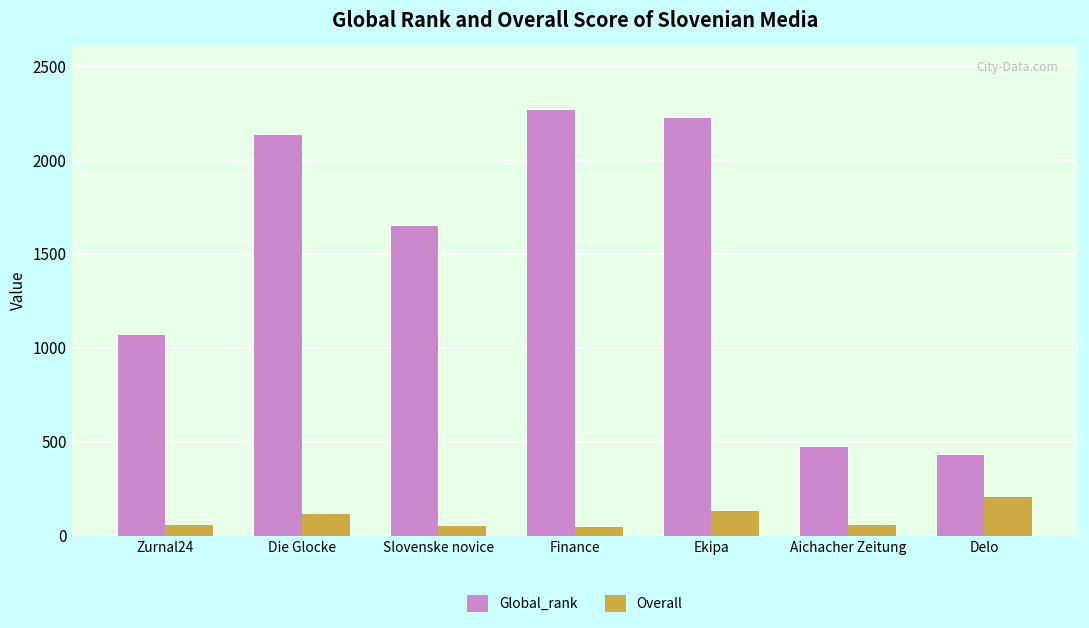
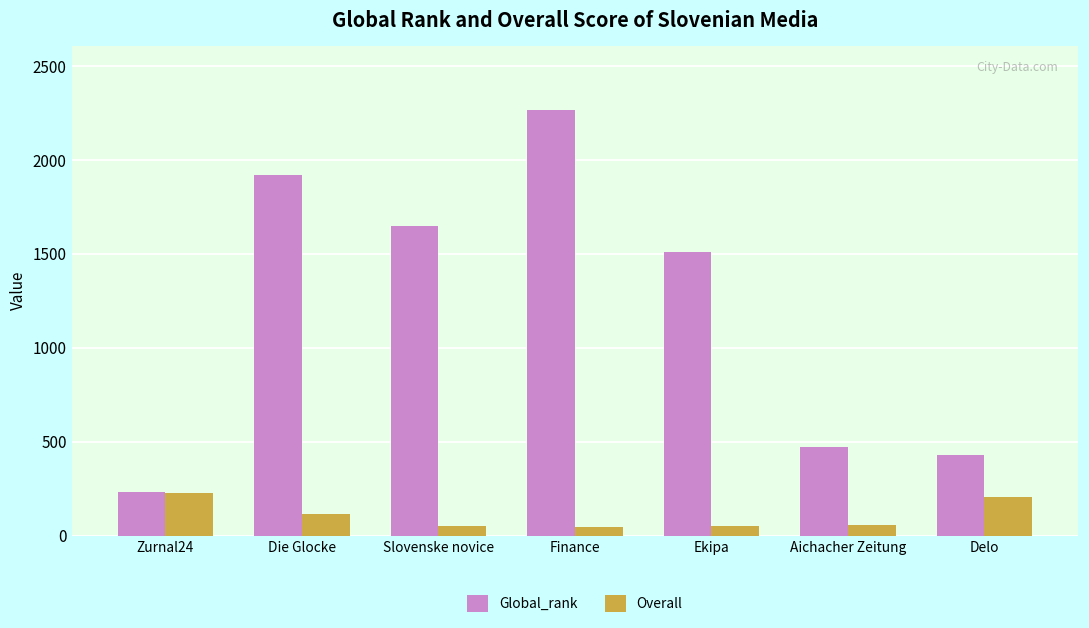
  {
    "Global_rank": {
-     "Zurnal24": 1070,
-     "Die Glocke": 2140,
+     "Zurnal24": 230,
+     "Die Glocke": 1920,
      "Slovenske novice": 1650,
      "Finance": 2270,
-     "Ekipa": 2230,
+     "Ekipa": 1510,
      "Aichacher Zeitung": 470,
      "Delo": 430
    },
    "Overall": {
-     "Zurnal24": 60,
+     "Zurnal24": 230,
      "Die Glocke": 110,
      "Slovenske novice": 50,
      "Finance": 40,
-     "Ekipa": 130,
+     "Ekipa": 50,
      "Aichacher Zeitung": 60,
      "Delo": 210
    }
  }
